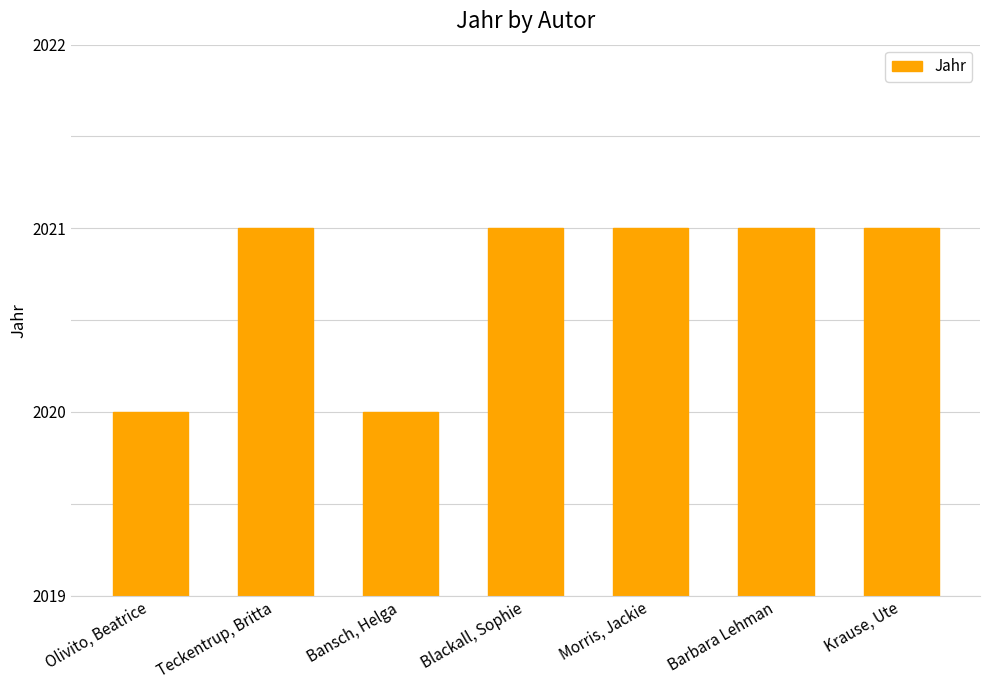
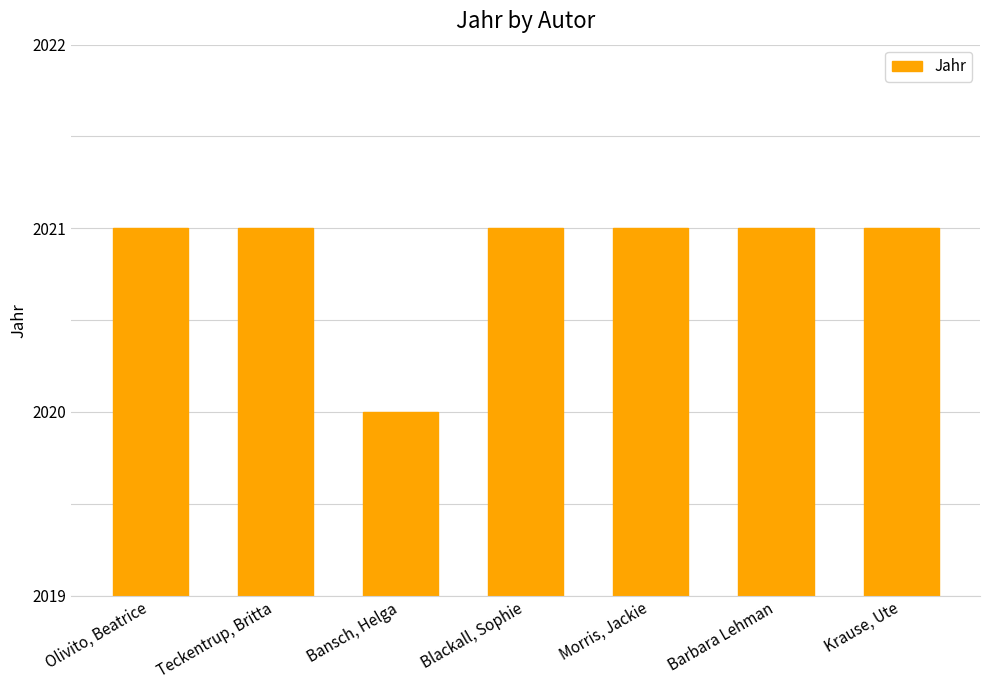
  {
-   "Olivito, Beatrice": 2020,
+   "Olivito, Beatrice": 2021,
    "Teckentrup, Britta": 2021,
    "Bansch, Helga": 2020,
    "Blackall, Sophie": 2021,
    "Morris, Jackie": 2021,
    "Barbara Lehman": 2021,
    "Krause, Ute": 2021
  }
